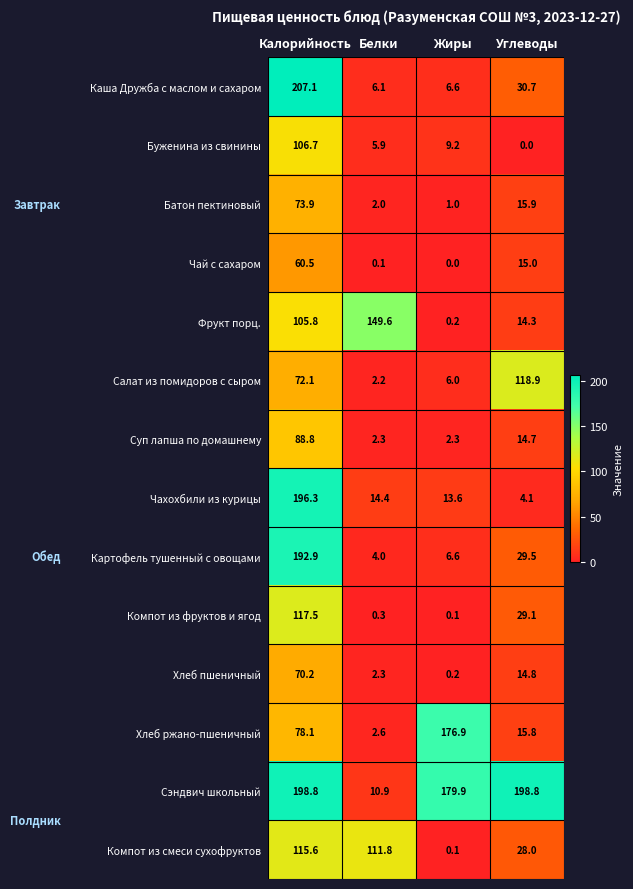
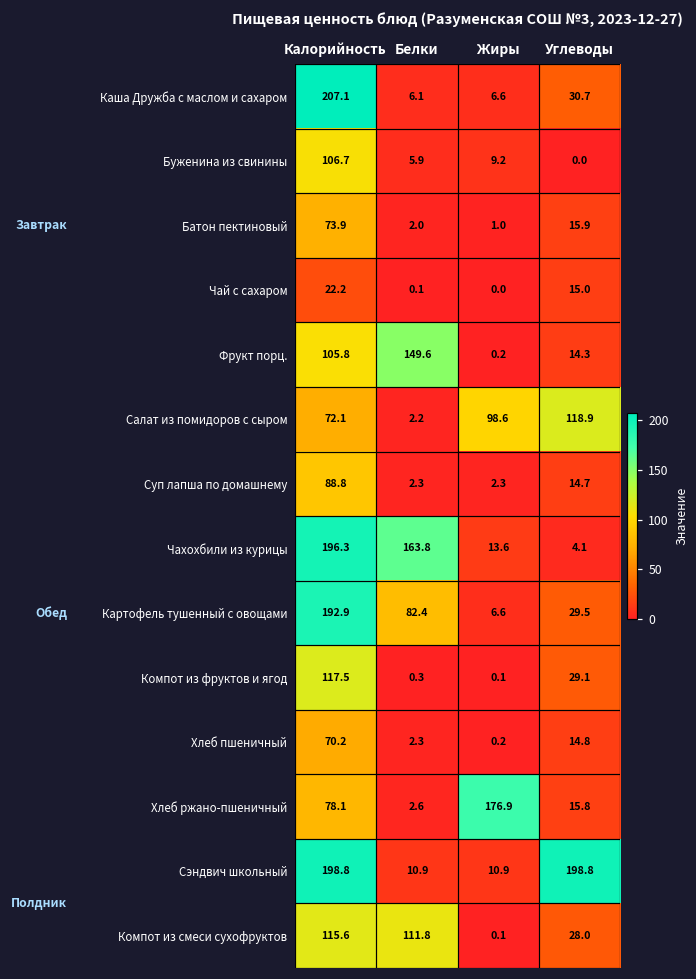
  {
    "Каша Дружба с маслом и сахаром": {
      "Калорийность": 207.1,
      "Белки": 6.1,
      "Жиры": 6.6,
      "Углеводы": 30.7
    },
    "Буженина из свинины": {
      "Калорийность": 106.7,
      "Белки": 5.9,
      "Жиры": 9.2,
      "Углеводы": 0.0
    },
    "Батон пектиновый": {
      "Калорийность": 73.9,
      "Белки": 2.0,
      "Жиры": 1.0,
      "Углеводы": 15.9
    },
    "Чай с сахаром": {
-     "Калорийность": 60.5,
+     "Калорийность": 22.2,
      "Белки": 0.1,
      "Жиры": 0.0,
      "Углеводы": 15.0
    },
    "Фрукт порц.": {
      "Калорийность": 105.8,
      "Белки": 149.6,
      "Жиры": 0.2,
      "Углеводы": 14.3
    },
    "Салат из помидоров с сыром": {
      "Калорийность": 72.1,
      "Белки": 2.2,
-     "Жиры": 6.0,
+     "Жиры": 98.6,
      "Углеводы": 118.9
    },
    "Суп лапша по домашнему": {
      "Калорийность": 88.8,
      "Белки": 2.3,
      "Жиры": 2.3,
      "Углеводы": 14.7
    },
    "Чахохбили из курицы": {
      "Калорийность": 196.3,
-     "Белки": 14.4,
+     "Белки": 163.8,
      "Жиры": 13.6,
      "Углеводы": 4.1
    },
    "Картофель тушенный с овощами": {
      "Калорийность": 192.9,
-     "Белки": 4.0,
+     "Белки": 82.4,
      "Жиры": 6.6,
      "Углеводы": 29.5
    },
    "Компот из фруктов и ягод": {
      "Калорийность": 117.5,
      "Белки": 0.3,
      "Жиры": 0.1,
      "Углеводы": 29.1
    },
    "Хлеб пшеничный": {
      "Калорийность": 70.2,
      "Белки": 2.3,
      "Жиры": 0.2,
      "Углеводы": 14.8
    },
    "Хлеб ржано-пшеничный": {
      "Калорийность": 78.1,
      "Белки": 2.6,
      "Жиры": 176.9,
      "Углеводы": 15.8
    },
    "Сэндвич школьный": {
      "Калорийность": 198.8,
      "Белки": 10.9,
-     "Жиры": 179.9,
+     "Жиры": 10.9,
      "Углеводы": 198.8
    },
    "Компот из смеси сухофруктов": {
      "Калорийность": 115.6,
      "Белки": 111.8,
      "Жиры": 0.1,
      "Углеводы": 28.0
    }
  }
